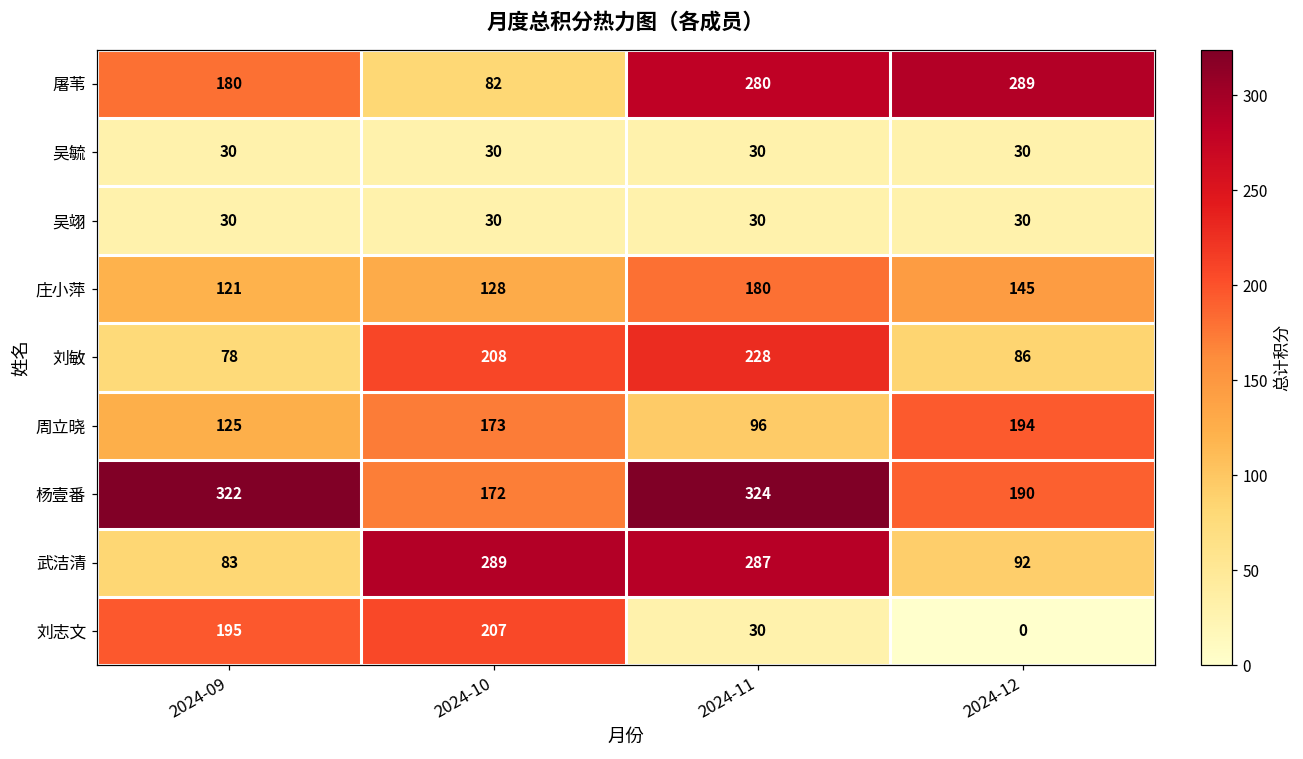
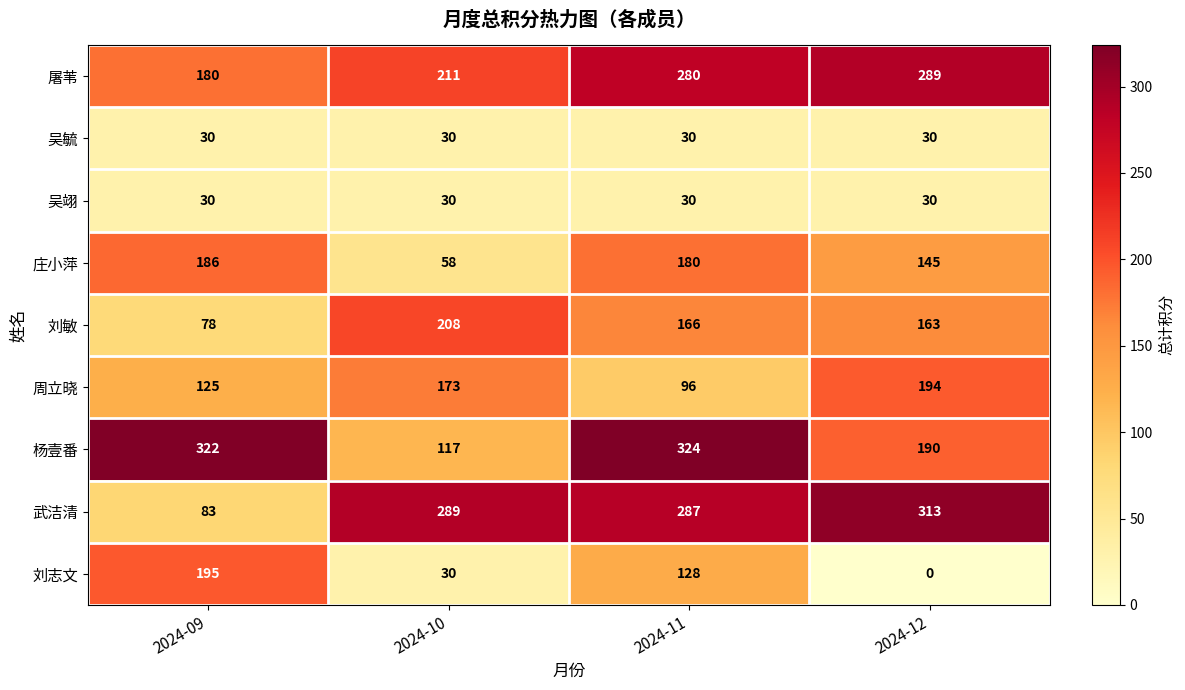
  {
    "屠苇": {
      "2024-09": 180,
-     "2024-10": 82,
+     "2024-10": 211,
      "2024-11": 280,
      "2024-12": 289
    },
    "吴毓": {
      "2024-09": 30,
      "2024-10": 30,
      "2024-11": 30,
      "2024-12": 30
    },
    "吴翊": {
      "2024-09": 30,
      "2024-10": 30,
      "2024-11": 30,
      "2024-12": 30
    },
    "庄小萍": {
-     "2024-09": 121,
-     "2024-10": 128,
+     "2024-09": 186,
+     "2024-10": 58,
      "2024-11": 180,
      "2024-12": 145
    },
    "刘敏": {
      "2024-09": 78,
      "2024-10": 208,
-     "2024-11": 228,
-     "2024-12": 86
+     "2024-11": 166,
+     "2024-12": 163
    },
    "周立晓": {
      "2024-09": 125,
      "2024-10": 173,
      "2024-11": 96,
      "2024-12": 194
    },
    "杨壹番": {
      "2024-09": 322,
-     "2024-10": 172,
+     "2024-10": 117,
      "2024-11": 324,
      "2024-12": 190
    },
    "武洁清": {
      "2024-09": 83,
      "2024-10": 289,
      "2024-11": 287,
-     "2024-12": 92
+     "2024-12": 313
    },
    "刘志文": {
      "2024-09": 195,
-     "2024-10": 207,
-     "2024-11": 30,
+     "2024-10": 30,
+     "2024-11": 128,
      "2024-12": 0
    }
  }
